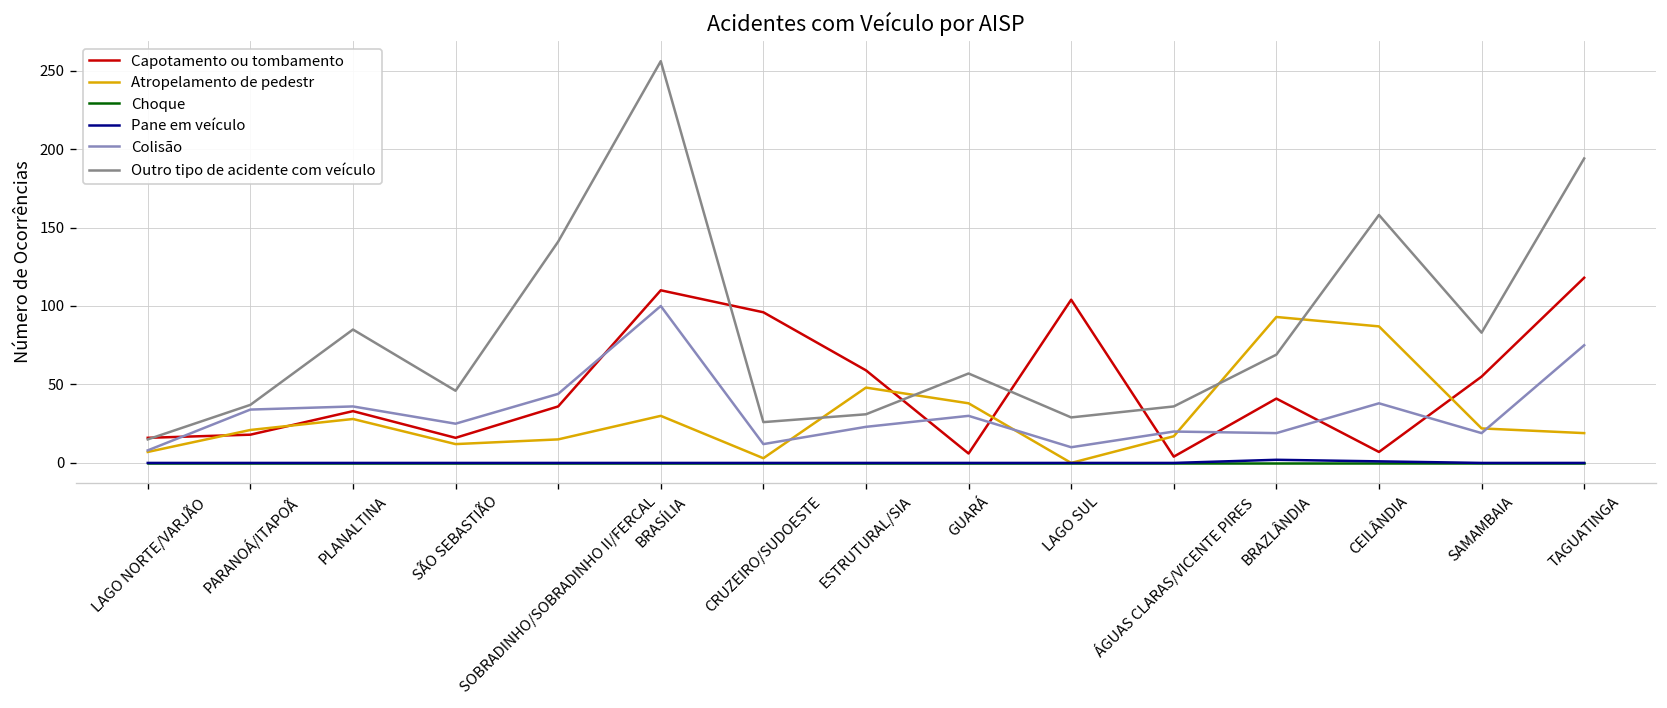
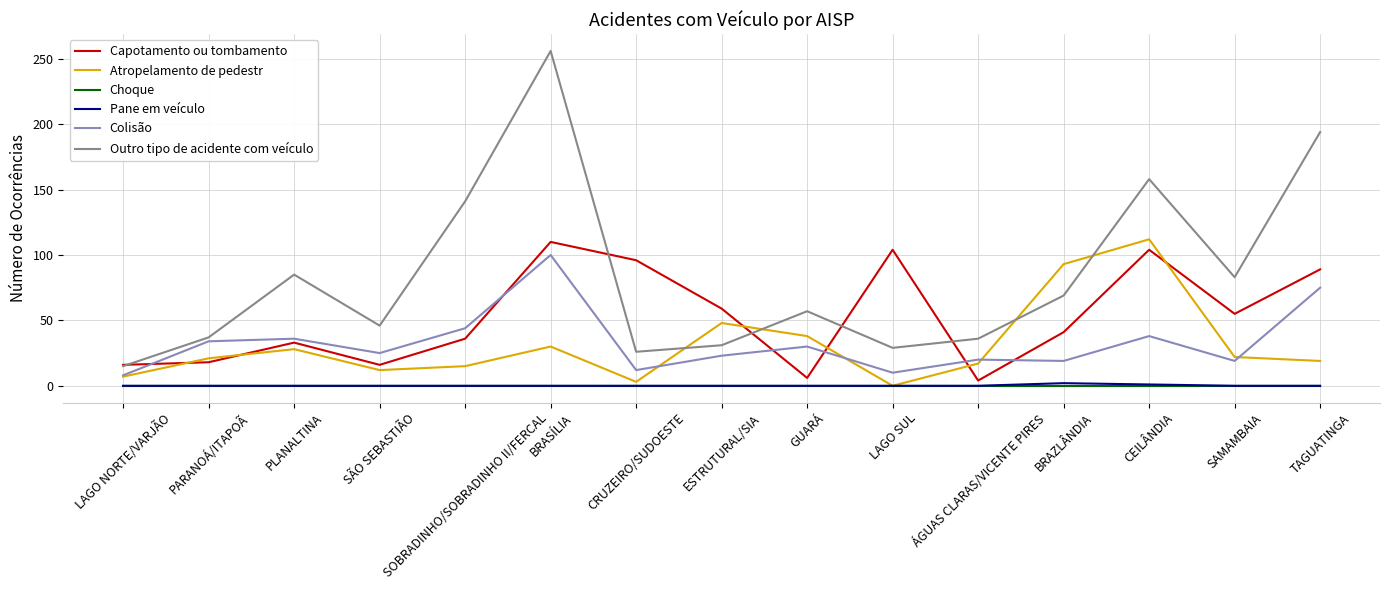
  {
    "Capotamento ou tombamento": {
      "PARANOÁ/ITAPOÃ": 18,
      "PLANALTINA": 33,
      "SÃO SEBASTIÃO": 16,
      "SOBRADINHO/SOBRADINHO II/FERCAL": 36,
      "BRASÍLIA": 110,
      "CRUZEIRO/SUDOESTE": 96,
      "ESTRUTURAL/SIA": 59,
      "GUARÁ": 6,
      "LAGO SUL": 104,
      "ÁGUAS CLARAS/VICENTE PIRES": 4,
      "BRAZLÂNDIA": 41,
-     "CEILÂNDIA": 7,
+     "CEILÂNDIA": 104,
      "SAMAMBAIA": 55,
-     "TAGUATINGA": 118
+     "TAGUATINGA": 89
    },
    "Atropelamento de pedestr": {
      "PARANOÁ/ITAPOÃ": 21,
      "PLANALTINA": 28,
      "SÃO SEBASTIÃO": 12,
      "SOBRADINHO/SOBRADINHO II/FERCAL": 15,
      "BRASÍLIA": 30,
      "CRUZEIRO/SUDOESTE": 3,
      "ESTRUTURAL/SIA": 48,
      "GUARÁ": 38,
      "ÁGUAS CLARAS/VICENTE PIRES": 17,
      "BRAZLÂNDIA": 93,
-     "CEILÂNDIA": 87,
+     "CEILÂNDIA": 112,
      "SAMAMBAIA": 22,
      "TAGUATINGA": 19
    },
    "Choque": {
      "BRAZLÂNDIA": 0
    },
    "Pane em veículo": {
      "BRAZLÂNDIA": 2
    }
  }
